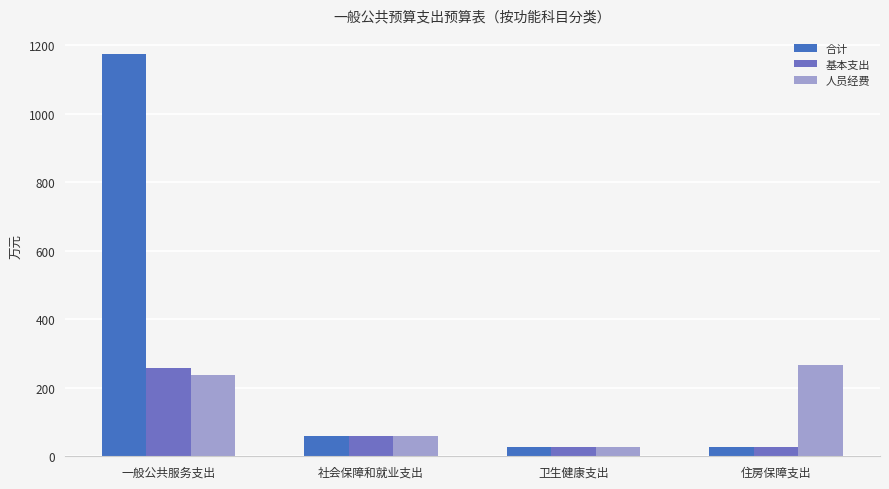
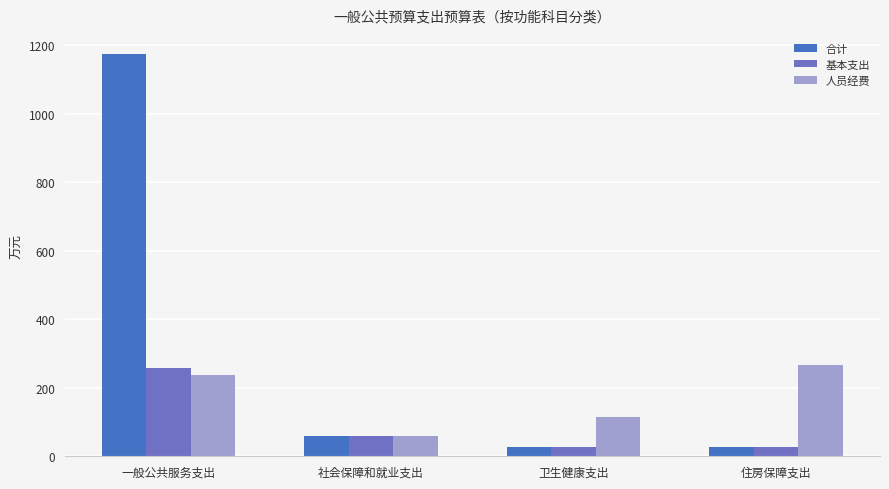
  {
    "人员经费": {
      "一般公共服务支出": 240,
      "社会保障和就业支出": 60,
-     "卫生健康支出": 30,
+     "卫生健康支出": 120,
      "住房保障支出": 270
    }
  }
